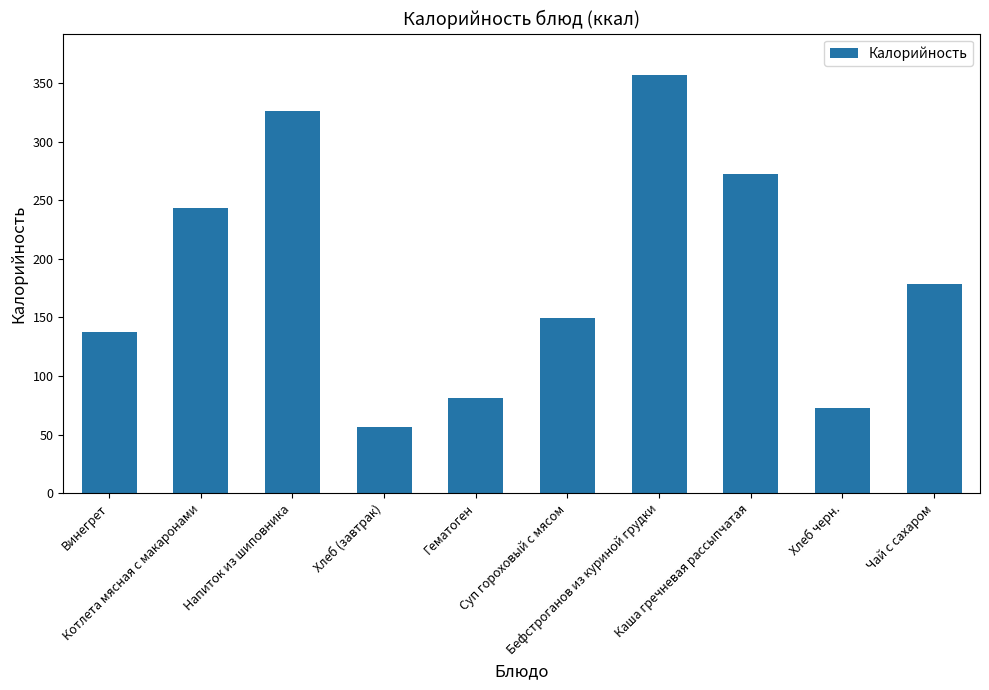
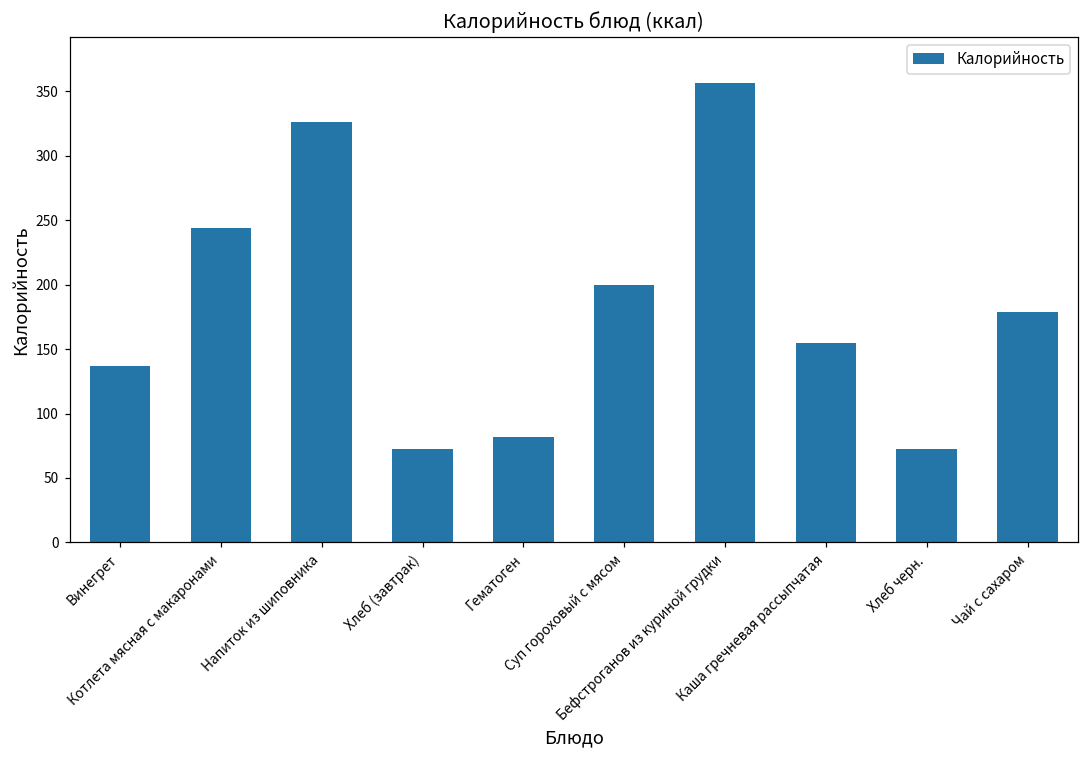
  {
    "Винегрет": 137,
    "Котлета мясная с макаронами": 244,
    "Напиток из шиповника": 326,
-   "Хлеб (завтрак)": 57,
+   "Хлеб (завтрак)": 72,
    "Гематоген": 82,
-   "Суп гороховый с мясом": 150,
+   "Суп гороховый с мясом": 200,
    "Бефстроганов из куриной грудки": 357,
-   "Каша гречневая рассыпчатая": 273,
+   "Каша гречневая рассыпчатая": 155,
    "Хлеб черн.": 72,
    "Чай с сахаром": 179
  }
